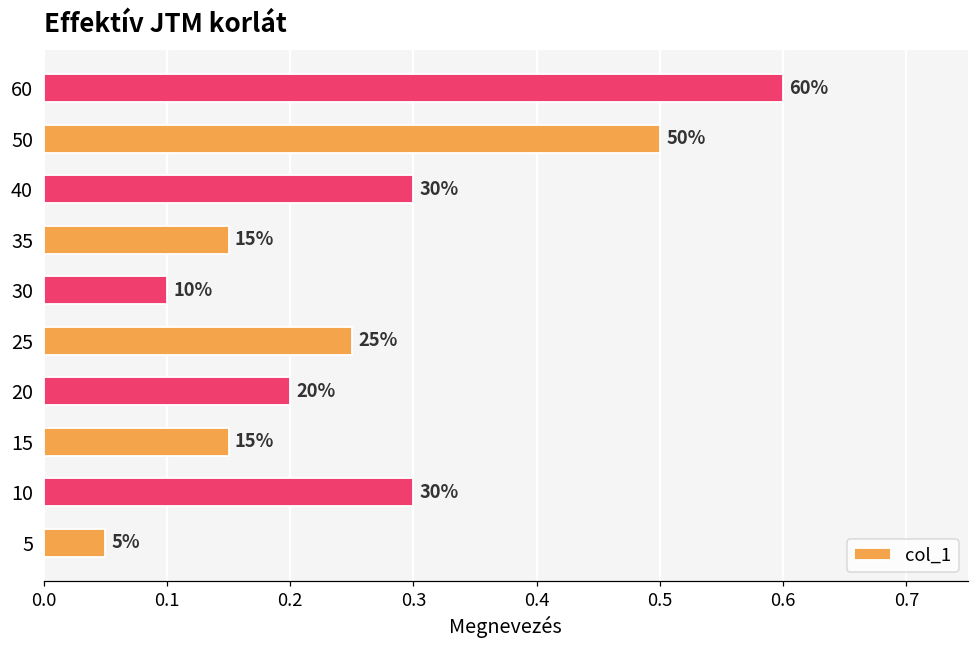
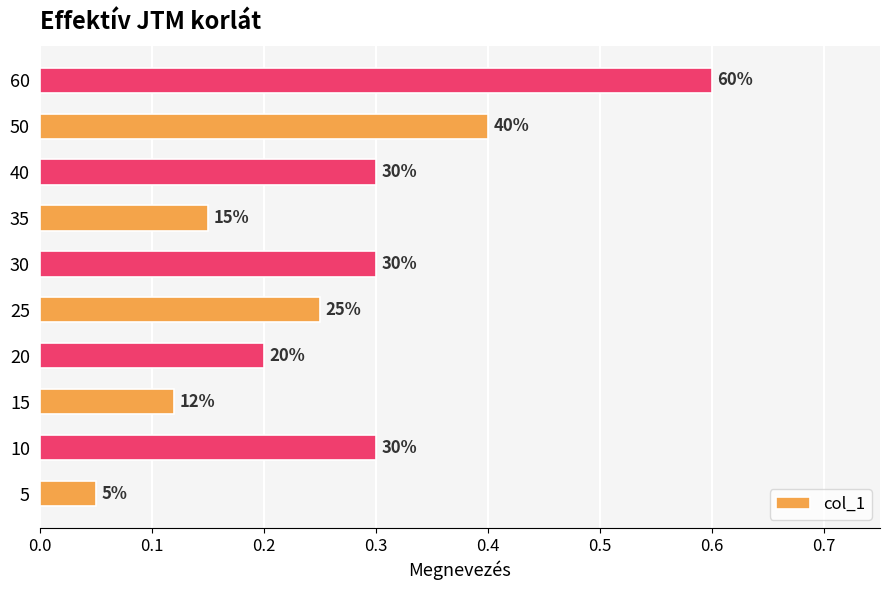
  {
    "60": "60%",
-   "50": "50%",
+   "50": "40%",
    "40": "30%",
    "35": "15%",
-   "30": "10%",
+   "30": "30%",
    "25": "25%",
    "20": "20%",
-   "15": "15%",
+   "15": "12%",
    "10": "30%",
    "5": "5%"
  }
